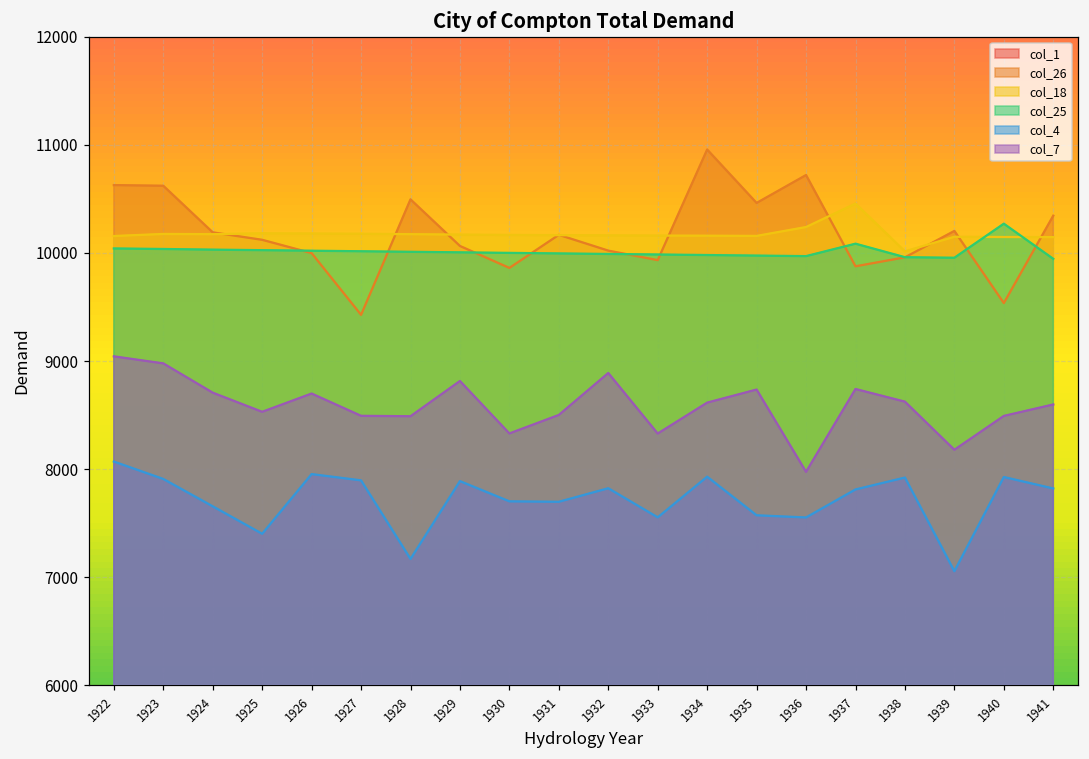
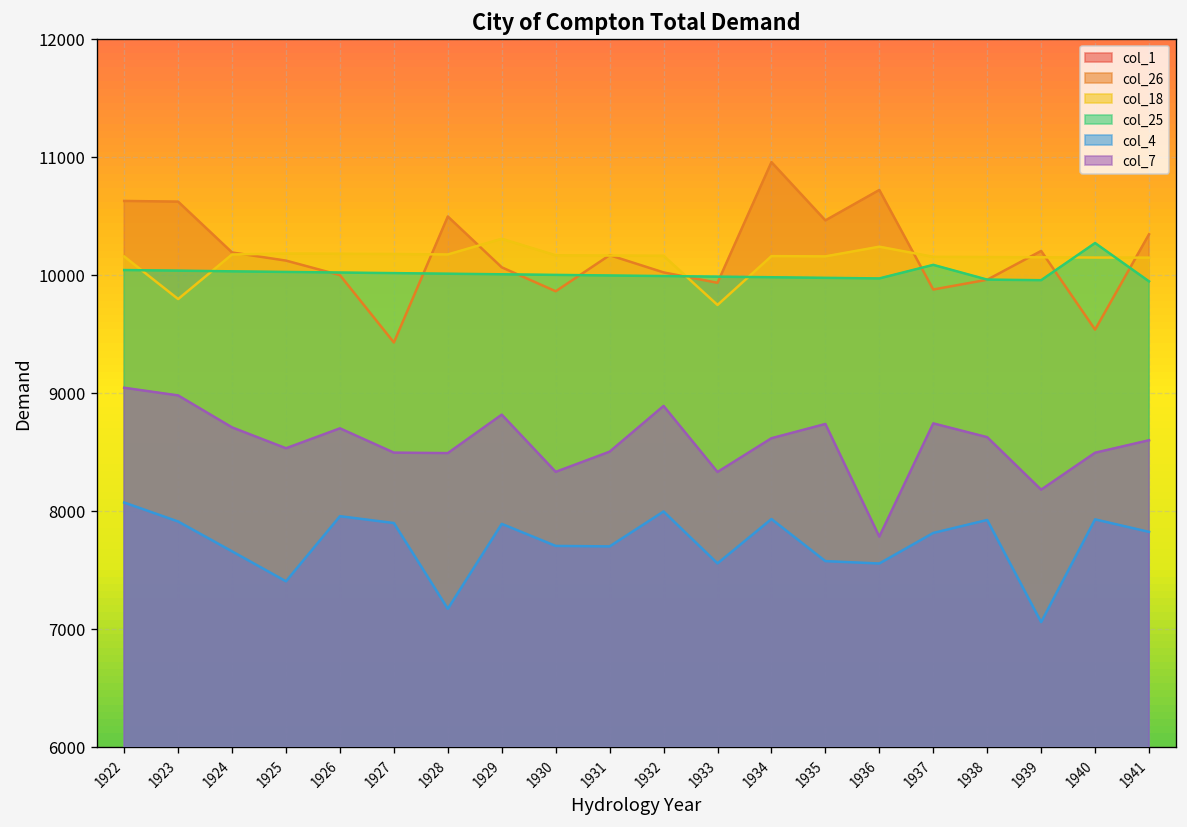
  {
    "col_18": {
      "1922": 10200,
-     "1923": 10200,
+     "1923": 9800,
      "1925": 10200,
      "1926": 10200,
      "1927": 10200,
      "1928": 10200,
-     "1929": 10200,
+     "1929": 10300,
      "1930": 10200,
      "1932": 10200,
-     "1933": 10200,
+     "1933": 9700,
      "1934": 10200,
      "1935": 10200,
      "1936": 10200,
-     "1937": 10500,
-     "1938": 10000,
+     "1937": 10200,
+     "1938": 10200,
      "1939": 10100,
      "1940": 10100,
      "1941": 10100
    },
    "col_25": {
      "1922": 10000,
      "1923": 10000,
      "1924": 10000,
      "1925": 10000,
      "1927": 10000,
      "1928": 10000,
      "1929": 10000,
      "1930": 10000,
      "1931": 10000,
      "1932": 10000,
      "1933": 10000,
      "1934": 10000,
      "1935": 10000,
      "1936": 10000,
      "1937": 10100,
      "1939": 10000,
      "1940": 10300,
      "1941": 9900
    },
    "col_4": {
      "1922": 8100,
      "1923": 7900,
      "1924": 7700,
      "1925": 7400,
      "1926": 8000,
      "1927": 7900,
      "1928": 7200,
      "1929": 7900,
      "1930": 7700,
      "1931": 7700,
-     "1932": 7800,
+     "1932": 8000,
      "1933": 7600,
      "1934": 7900,
      "1935": 7600,
      "1936": 7600,
      "1937": 7800,
      "1938": 7900,
      "1939": 7100,
      "1940": 7900,
      "1941": 7800
    },
    "col_7": {
      "1922": 9000,
      "1923": 9000,
      "1924": 8700,
      "1925": 8500,
      "1926": 8700,
      "1927": 8500,
      "1928": 8500,
      "1929": 8800,
      "1930": 8300,
      "1931": 8500,
      "1932": 8900,
      "1933": 8300,
      "1934": 8600,
      "1935": 8700,
-     "1936": 8000,
+     "1936": 7800,
      "1937": 8700,
      "1938": 8600,
      "1939": 8200,
      "1940": 8500,
      "1941": 8600
    }
  }
